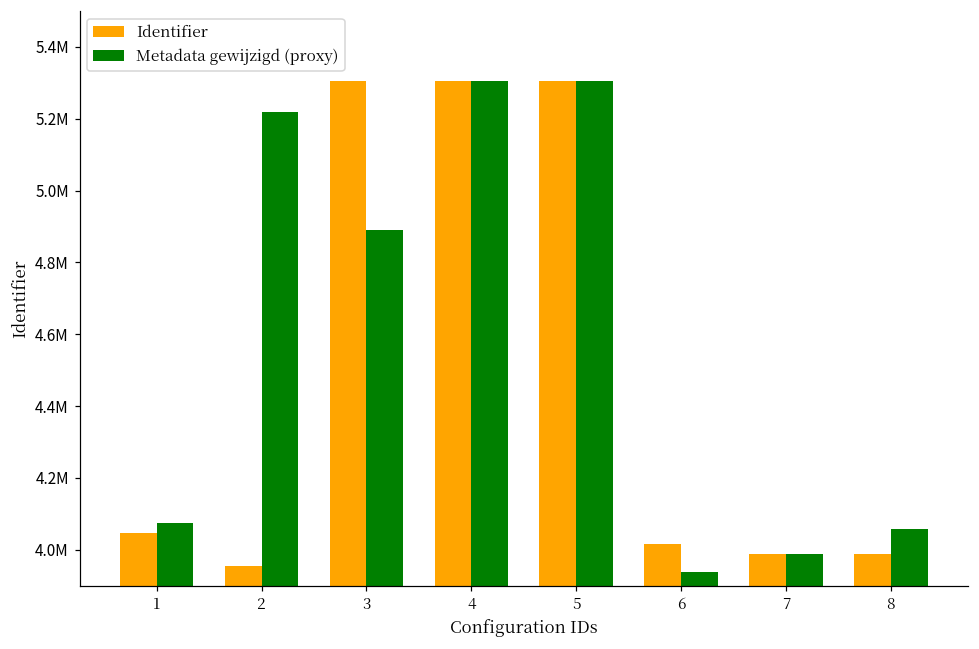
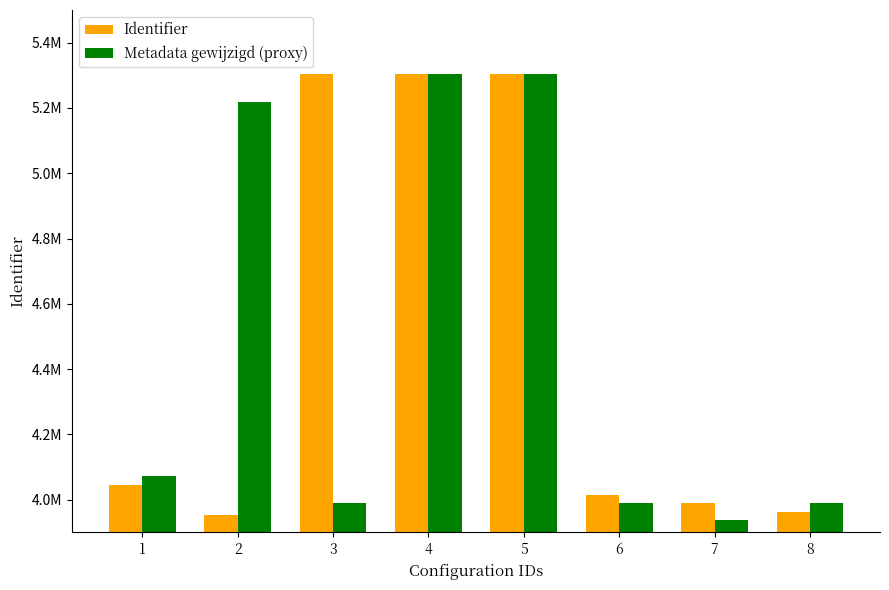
  {
    "Identifier": {
      "1": 4050000,
      "2": 3950000,
      "3": 5300000,
      "4": 5300000,
      "5": 5300000,
      "6": 4020000,
      "7": 3990000,
-     "8": 3990000
+     "8": 3960000
    },
    "Metadata gewijzigd (proxy)": {
      "1": 4070000,
      "2": 5220000,
-     "3": 4890000,
+     "3": 3990000,
      "4": 5300000,
      "5": 5300000,
-     "6": 3940000,
-     "7": 3990000,
-     "8": 4060000
+     "6": 3990000,
+     "7": 3940000,
+     "8": 3990000
    }
  }
